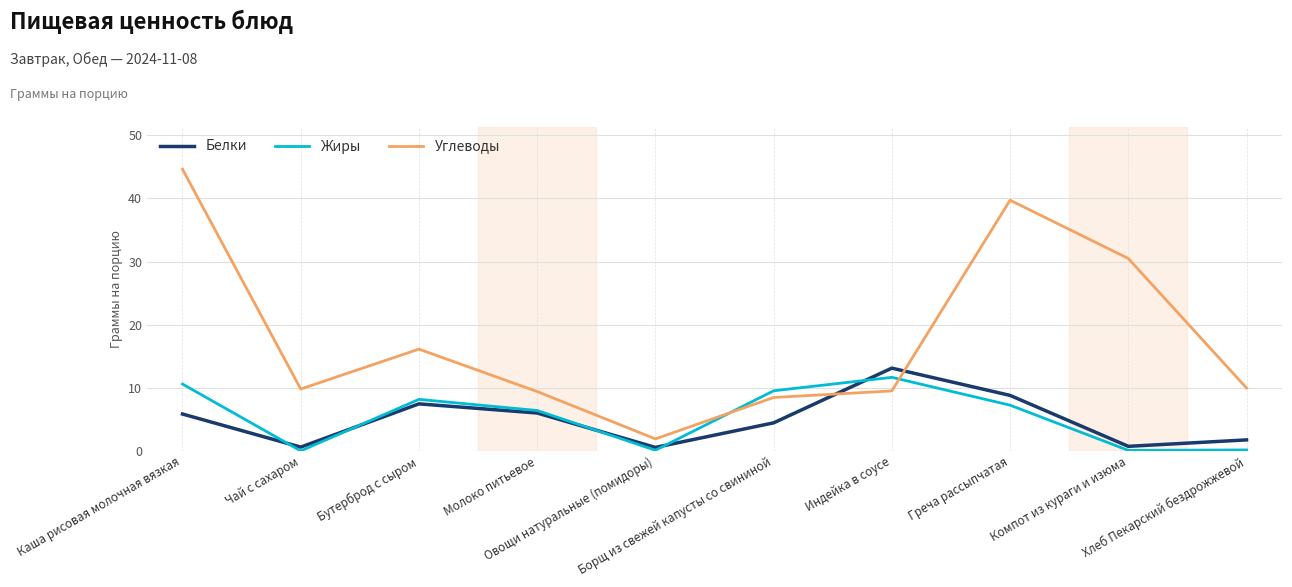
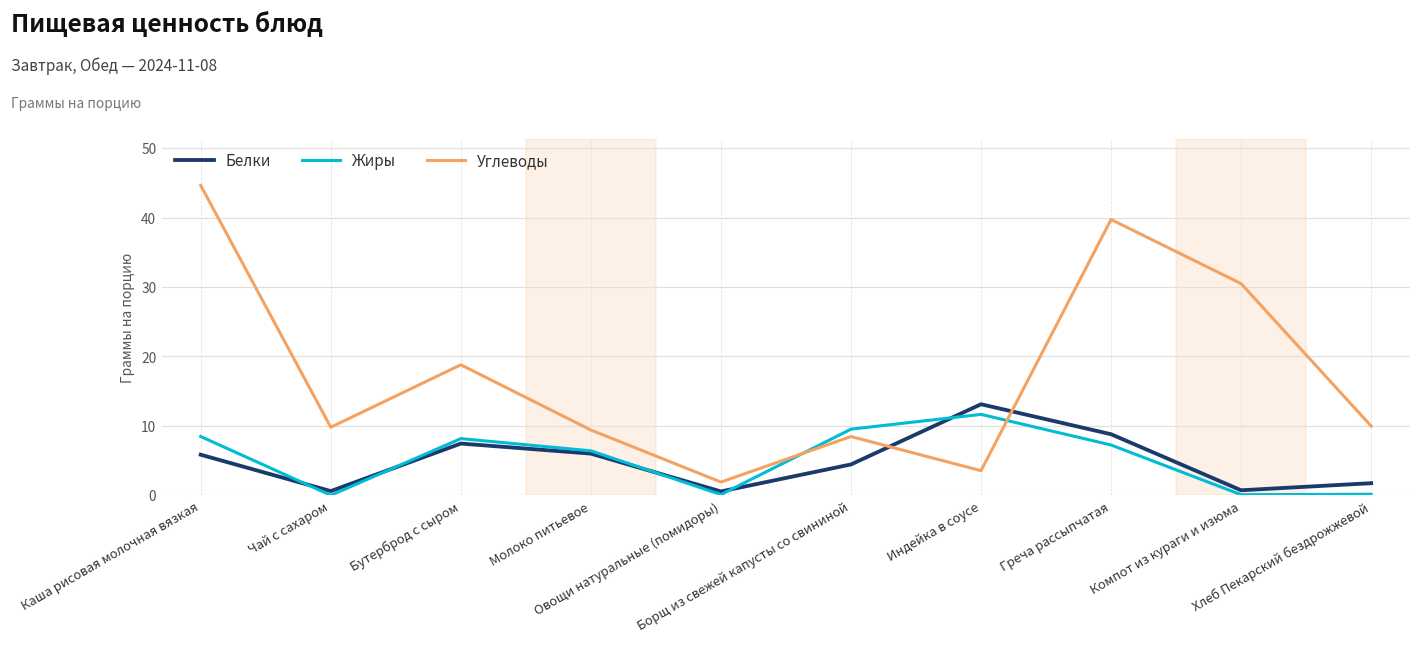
  {
    "Белки": {
      "Каша рисовая молочная вязкая": 6,
      "Чай с сахаром": 1,
      "Бутерброд с сыром": 7,
      "Овощи натуральные (помидоры)": 1,
      "Борщ из свежей капусты со свининой": 4,
      "Индейка в соусе": 13,
      "Греча рассыпчатая": 9,
      "Компот из кураги и изюма": 1,
      "Хлеб Пекарский бездрожжевой": 2
    },
    "Жиры": {
-     "Каша рисовая молочная вязкая": 11,
+     "Каша рисовая молочная вязкая": 8,
      "Чай с сахаром": 0,
      "Бутерброд с сыром": 8,
      "Овощи натуральные (помидоры)": 0,
      "Борщ из свежей капусты со свининой": 10,
      "Индейка в соусе": 12,
      "Греча рассыпчатая": 7,
      "Компот из кураги и изюма": 0,
      "Хлеб Пекарский бездрожжевой": 0
    },
    "Углеводы": {
      "Каша рисовая молочная вязкая": 45,
      "Чай с сахаром": 10,
-     "Бутерброд с сыром": 16,
+     "Бутерброд с сыром": 19,
      "Молоко питьевое": 9,
      "Овощи натуральные (помидоры)": 2,
      "Борщ из свежей капусты со свининой": 8,
-     "Индейка в соусе": 10,
+     "Индейка в соусе": 4,
      "Греча рассыпчатая": 40,
      "Компот из кураги и изюма": 30,
      "Хлеб Пекарский бездрожжевой": 10
    }
  }
